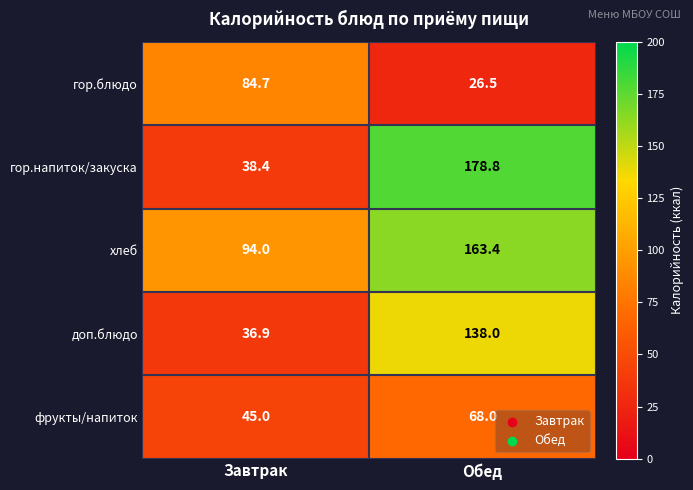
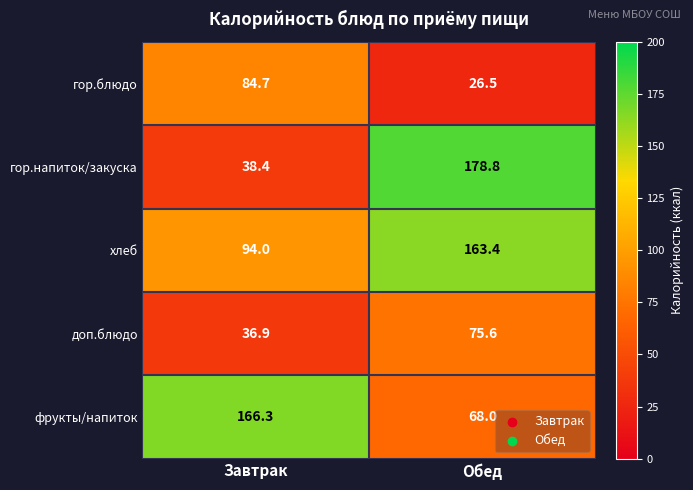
  {
    "гор.блюдо": {
      "Завтрак": 84.7,
      "Обед": 26.5
    },
    "гор.напиток/закуска": {
      "Завтрак": 38.4,
      "Обед": 178.8
    },
    "хлеб": {
      "Завтрак": 94.0,
      "Обед": 163.4
    },
    "доп.блюдо": {
      "Завтрак": 36.9,
-     "Обед": 138.0
+     "Обед": 75.6
    },
    "фрукты/напиток": {
-     "Завтрак": 45.0
+     "Завтрак": 166.3
    }
  }
